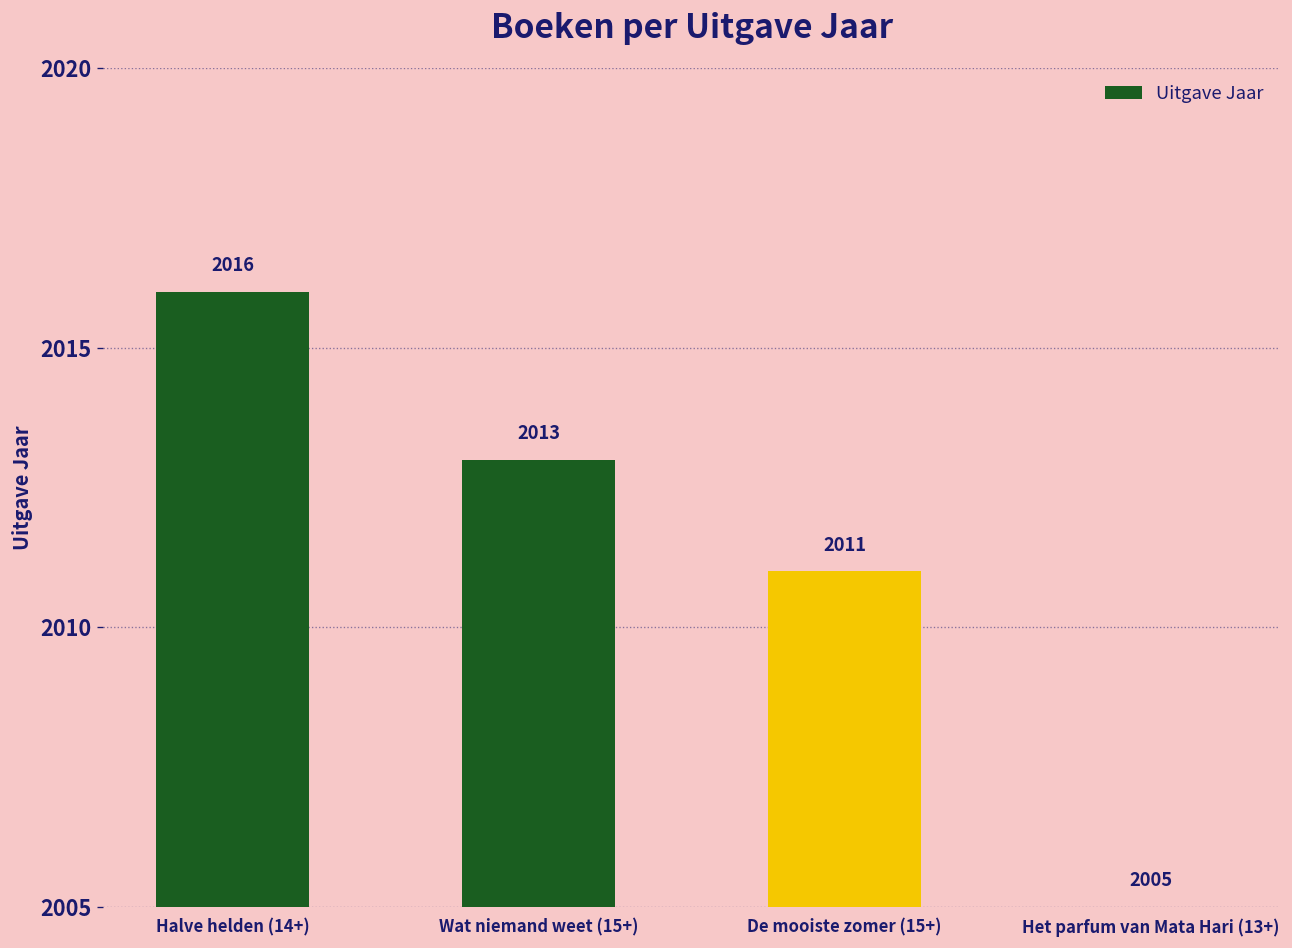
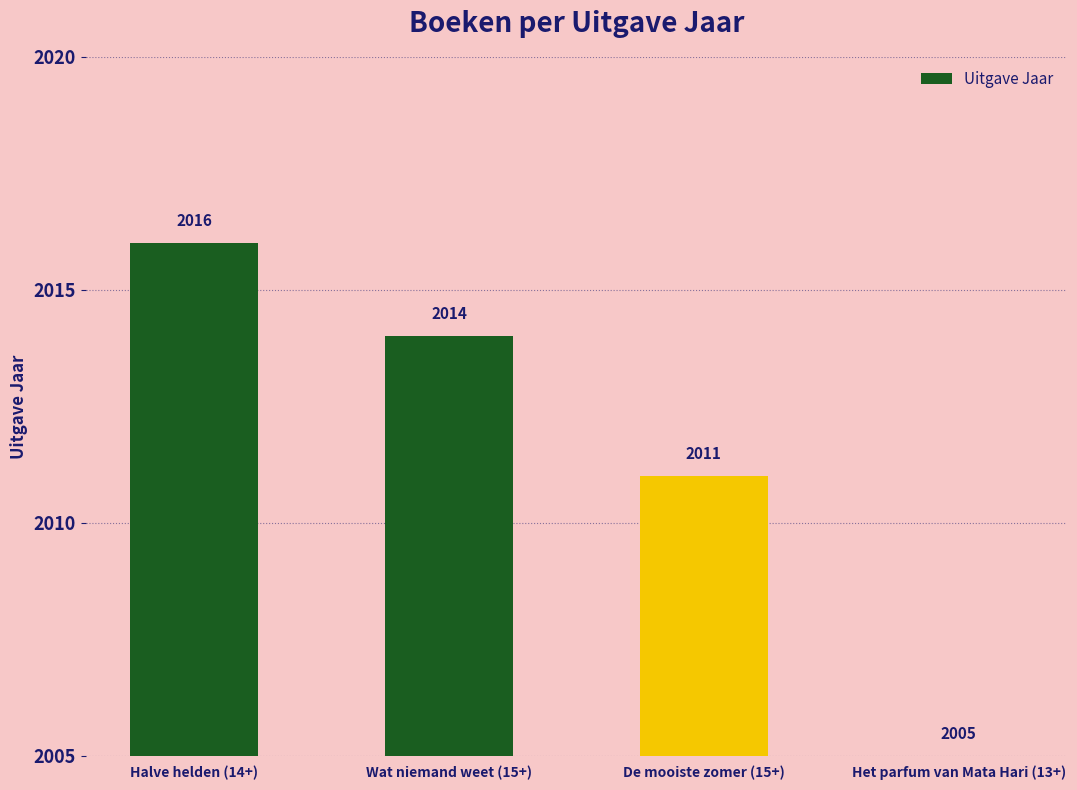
  {
    "Halve helden (14+)": 2016,
-   "Wat niemand weet (15+)": 2013,
+   "Wat niemand weet (15+)": 2014,
    "De mooiste zomer (15+)": 2011,
    "Het parfum van Mata Hari (13+)": 2005
  }
